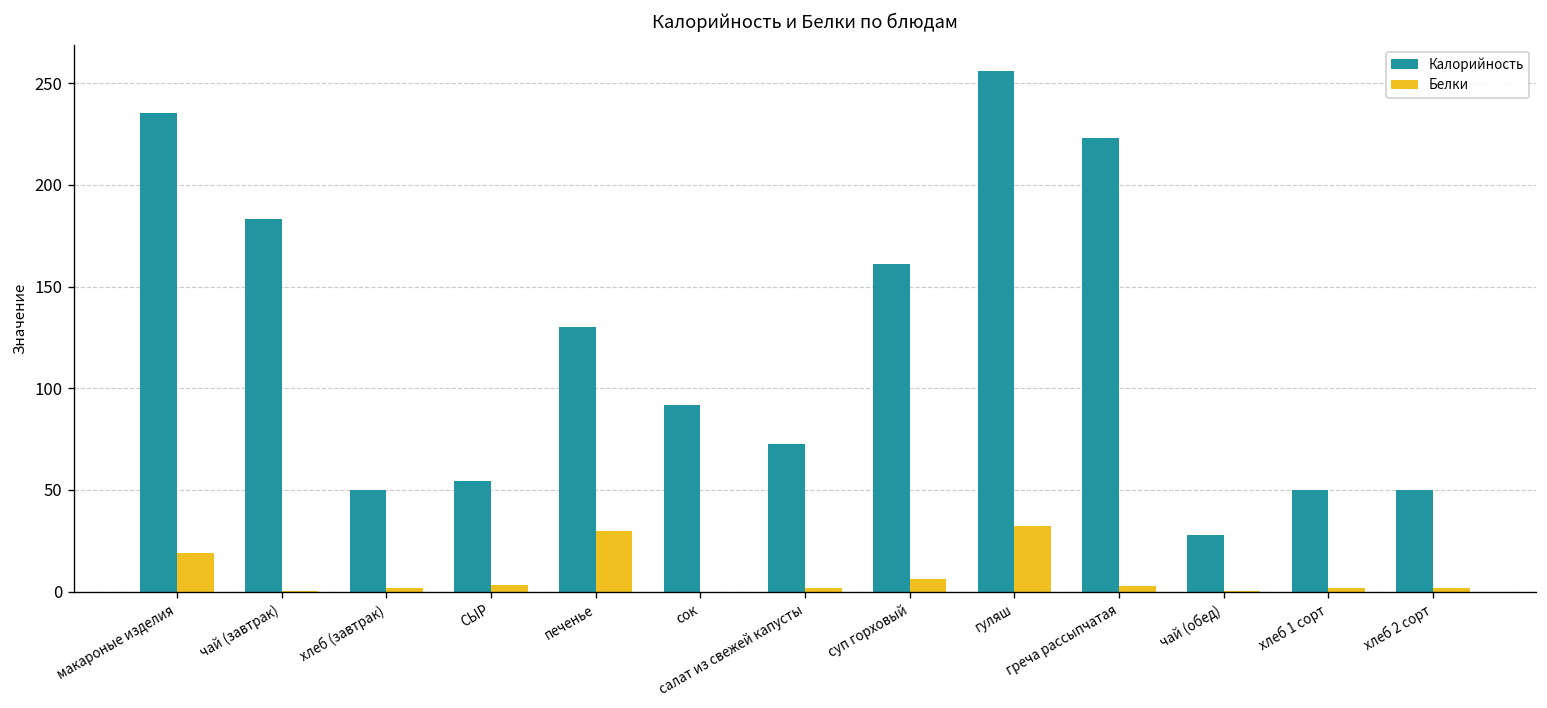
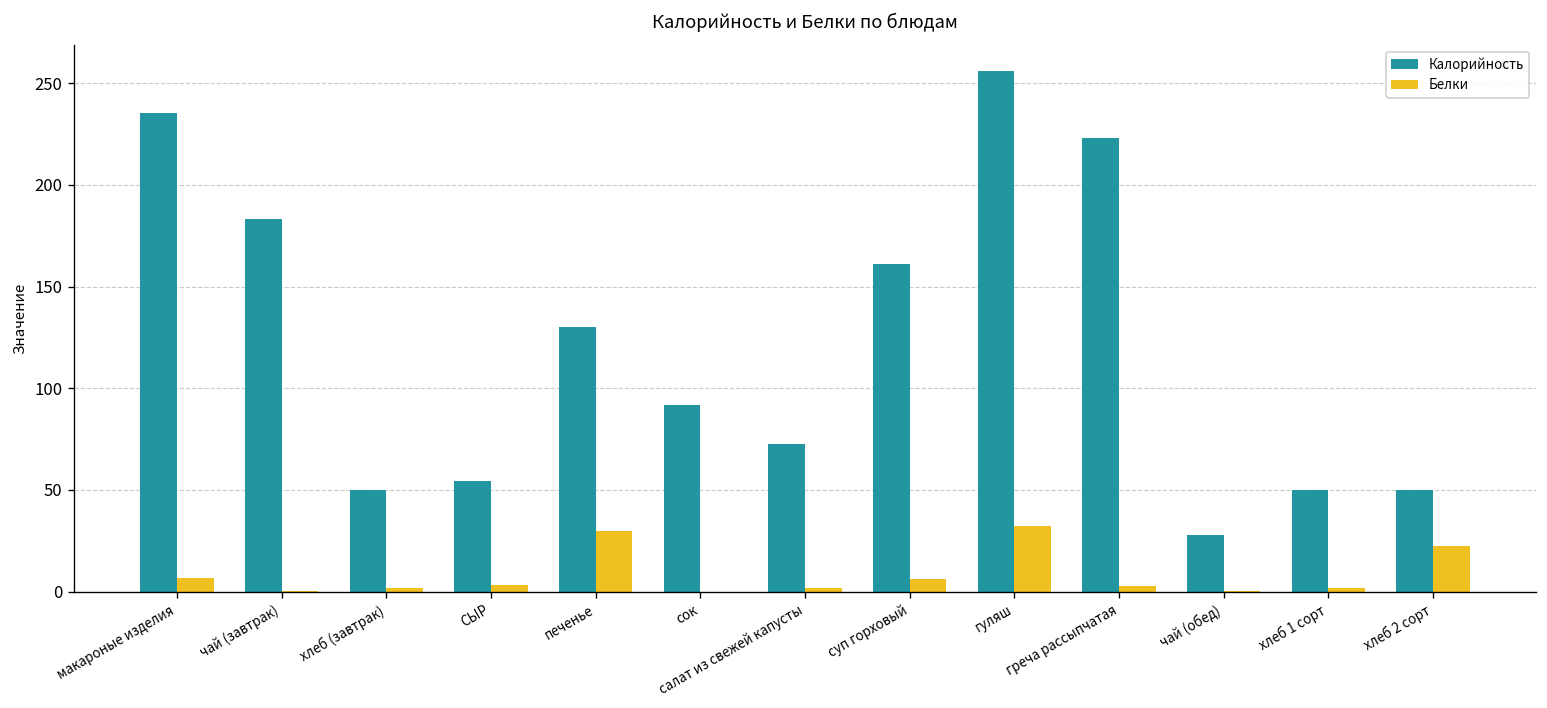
  {
    "Калорийность": {
      "макароные изделия": 236,
      "чай (завтрак)": 183,
      "хлеб (завтрак)": 50,
      "СЫР": 55,
      "печенье": 130,
      "сок": 92,
      "салат из свежей капусты": 73,
      "суп горховый": 161,
      "гуляш": 256,
      "греча рассыпчатая": 223,
      "чай (обед)": 28,
      "хлеб 1 сорт": 50,
      "хлеб 2 сорт": 50
    },
    "Белки": {
-     "макароные изделия": 19,
+     "макароные изделия": 7,
      "хлеб (завтрак)": 2,
      "СЫР": 3,
      "печенье": 30,
      "сок": 0,
      "салат из свежей капусты": 2,
      "суп горховый": 6,
      "гуляш": 32,
      "греча рассыпчатая": 3,
      "хлеб 1 сорт": 2,
-     "хлеб 2 сорт": 2
+     "хлеб 2 сорт": 22
    }
  }
